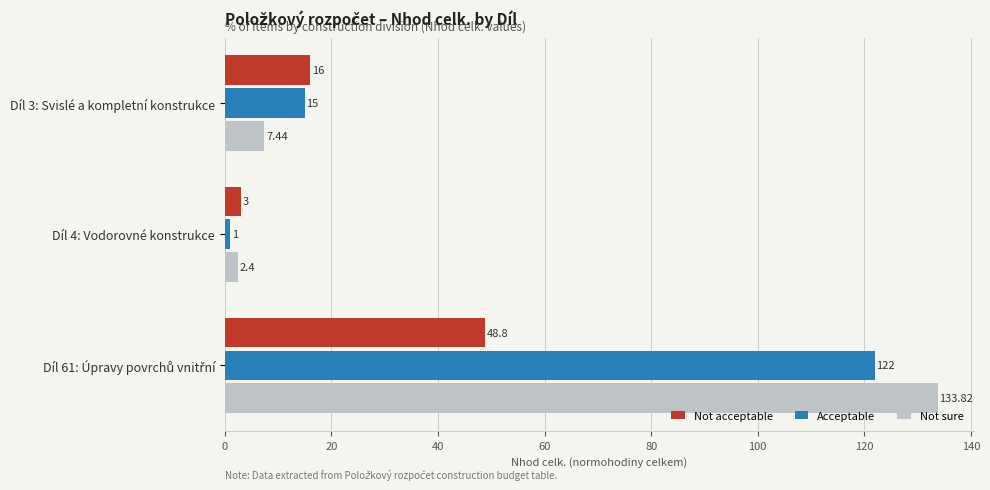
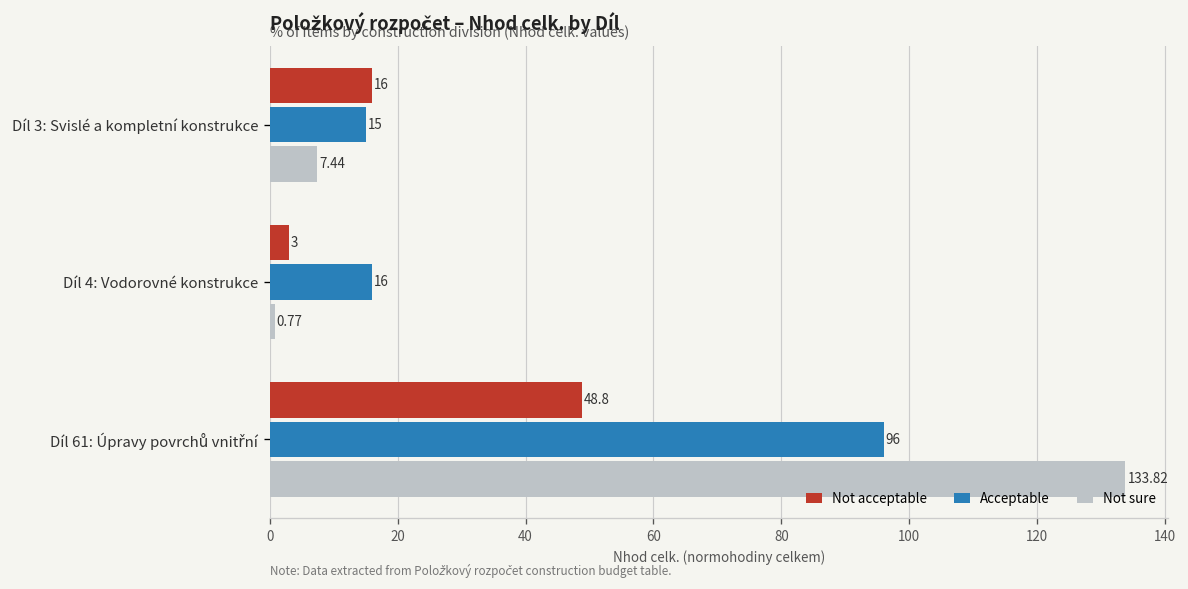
  {
    "Not acceptable": {
      "Díl 3: Svislé a kompletní konstrukce": 16,
      "Díl 4: Vodorovné konstrukce": 3,
      "Díl 61: Úpravy povrchů vnitřní": 48.8
    },
    "Acceptable": {
      "Díl 3: Svislé a kompletní konstrukce": 15,
-     "Díl 4: Vodorovné konstrukce": 1,
-     "Díl 61: Úpravy povrchů vnitřní": 122
+     "Díl 4: Vodorovné konstrukce": 16,
+     "Díl 61: Úpravy povrchů vnitřní": 96
    },
    "Not sure": {
      "Díl 3: Svislé a kompletní konstrukce": 7.44,
-     "Díl 4: Vodorovné konstrukce": 2.4,
+     "Díl 4: Vodorovné konstrukce": 0.77,
      "Díl 61: Úpravy povrchů vnitřní": 133.82
    }
  }
